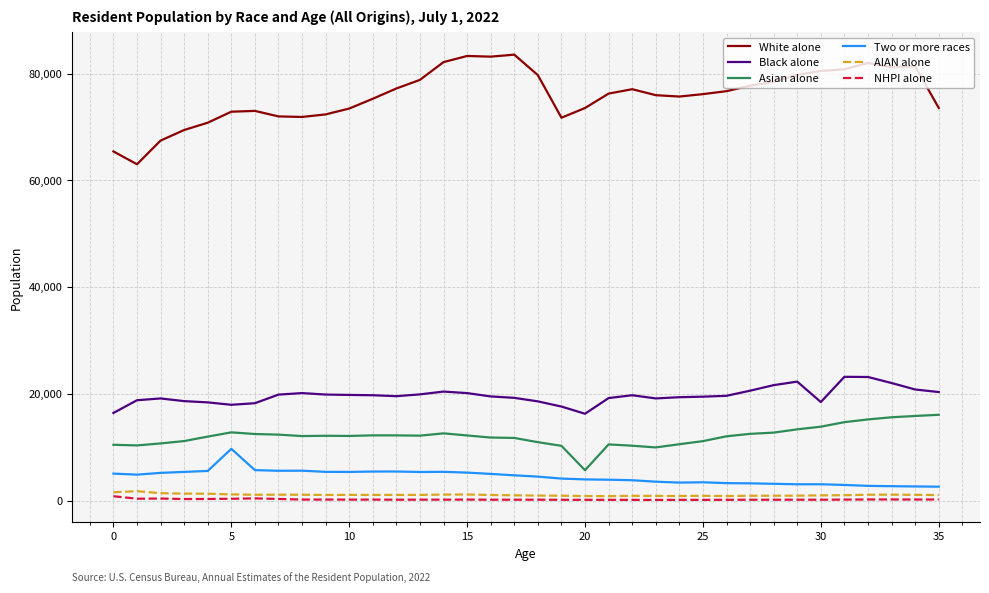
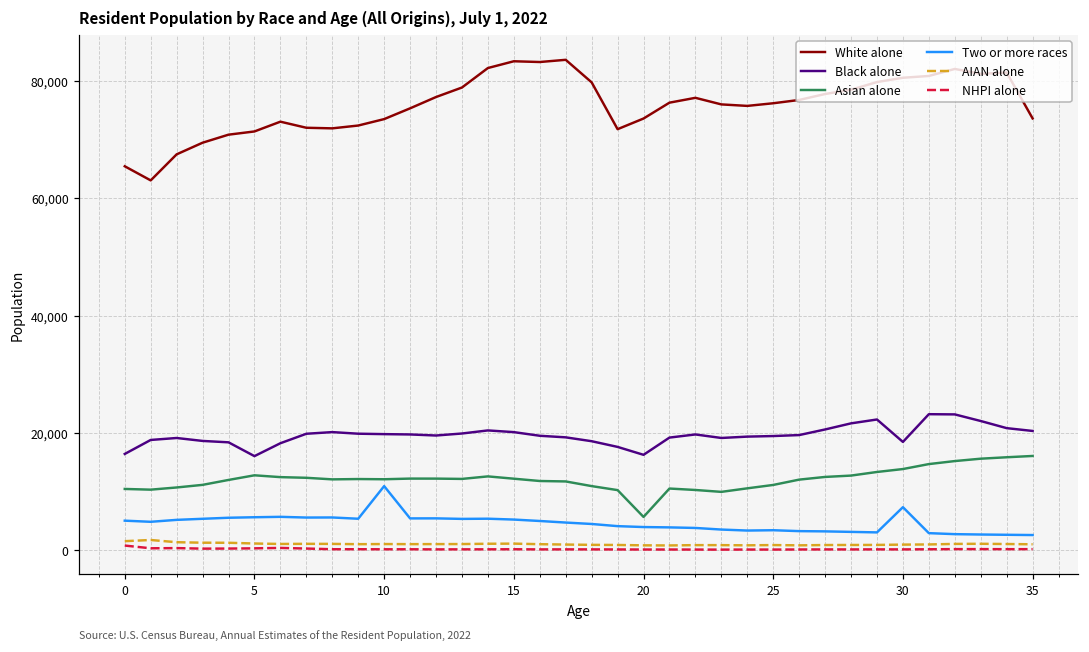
  {
    "White alone": {
      "0": "65,000",
-     "5": "73,000",
+     "5": "71,000",
      "10": "73,000",
      "15": "83,000",
      "20": "74,000",
      "25": "76,000",
      "35": "74,000"
    },
    "Black alone": {
      "0": "16,000",
-     "5": "18,000",
+     "5": "16,000",
      "10": "20,000",
      "15": "20,000",
      "20": "16,000",
      "25": "19,000",
      "30": "18,000",
      "35": "20,000"
    },
    "Asian alone": {
      "0": "10,000",
      "5": "13,000",
      "10": "12,000",
      "15": "12,000",
      "20": "6,000",
      "25": "11,000",
      "30": "14,000",
      "35": "16,000"
    },
    "Two or more races": {
      "0": "5,000",
-     "5": "10,000",
-     "10": "5,000",
+     "5": "6,000",
+     "10": "11,000",
      "15": "5,000",
      "20": "4,000",
      "25": "3,000",
-     "30": "3,000",
+     "30": "7,000",
      "35": "3,000"
    },
    "AIAN alone": {
      "0": "2,000",
      "5": "1,000",
      "10": "1,000",
      "15": "1,000",
      "20": "1,000",
      "25": "1,000",
      "30": "1,000",
      "35": "1,000"
    },
    "NHPI alone": {
      "0": "1,000",
      "5": "0",
      "10": "0",
      "15": "0",
      "20": "0",
      "25": "0",
      "30": "0",
      "35": "0"
    }
  }
